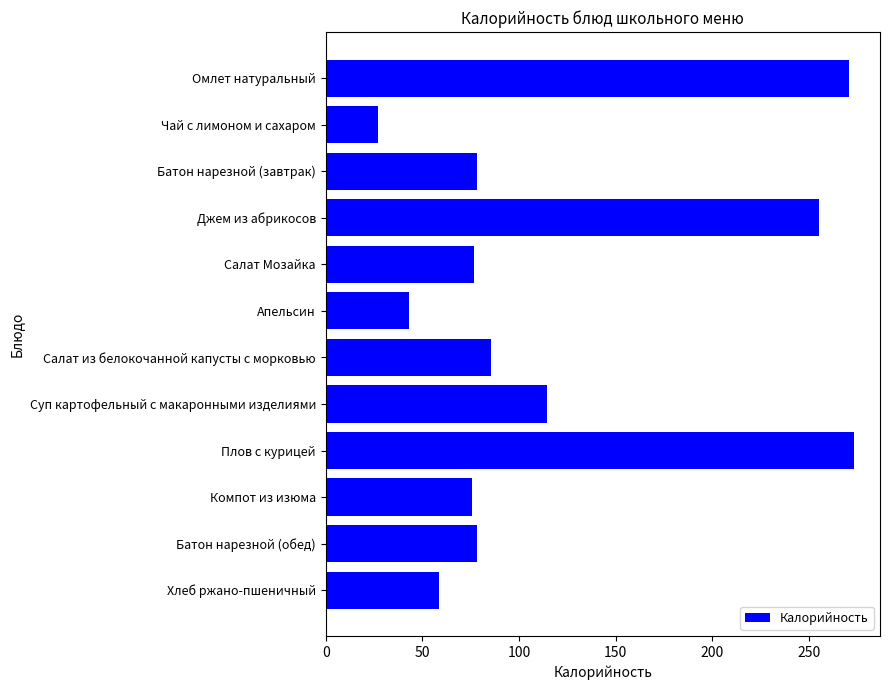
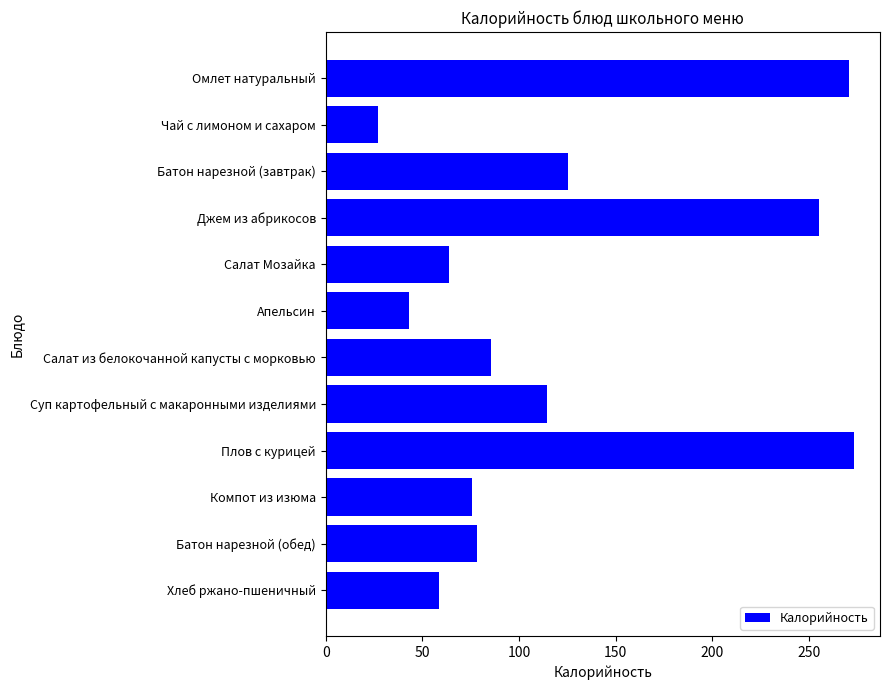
  {
    "Омлет натуральный": 271,
    "Чай с лимоном и сахаром": 27,
-   "Батон нарезной (завтрак)": 79,
+   "Батон нарезной (завтрак)": 126,
    "Джем из абрикосов": 255,
-   "Салат Мозайка": 77,
+   "Салат Мозайка": 64,
    "Апельсин": 43,
    "Салат из белокочанной капусты с морковью": 86,
    "Суп картофельный с макаронными изделиями": 114,
    "Плов с курицей": 273,
    "Компот из изюма": 76,
    "Батон нарезной (обед)": 79,
    "Хлеб ржано-пшеничный": 59
  }
